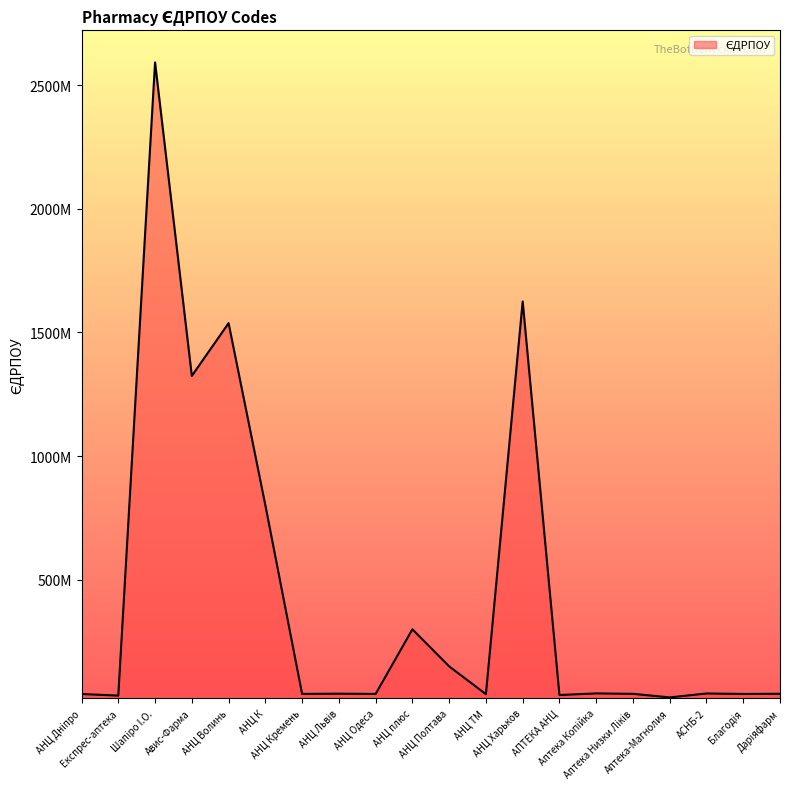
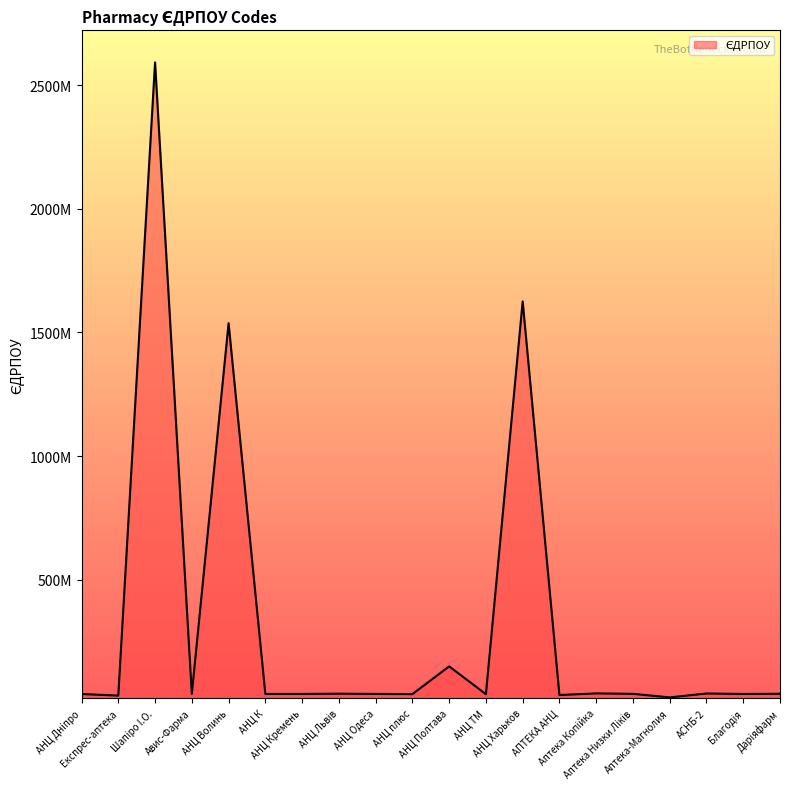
  {
    "АНЦ Дніпро": 40000000,
    "Експрес-аптека": 30000000,
    "Шапіро І.О.": 2590000000,
-   "Авис-Фарма": 1320000000,
+   "Авис-Фарма": 40000000,
    "АНЦ Волинь": 1540000000,
-   "АНЦ К": 800000000,
+   "АНЦ К": 40000000,
    "АНЦ Кремень": 40000000,
    "АНЦ Львів": 40000000,
    "АНЦ Одеса": 40000000,
-   "АНЦ плюс": 300000000,
+   "АНЦ плюс": 40000000,
    "АНЦ Полтава": 150000000,
    "АНЦ ТМ": 40000000,
    "АНЦ Харьков": 1630000000,
    "АПТЕКА АНЦ": 30000000,
    "Аптека Копійка": 40000000,
    "Аптека Низки Ліків": 40000000,
    "Аптека-Магнолия": 20000000,
    "АСНБ-2": 40000000,
    "Благодія": 40000000,
    "Даріяфарм": 40000000
  }
